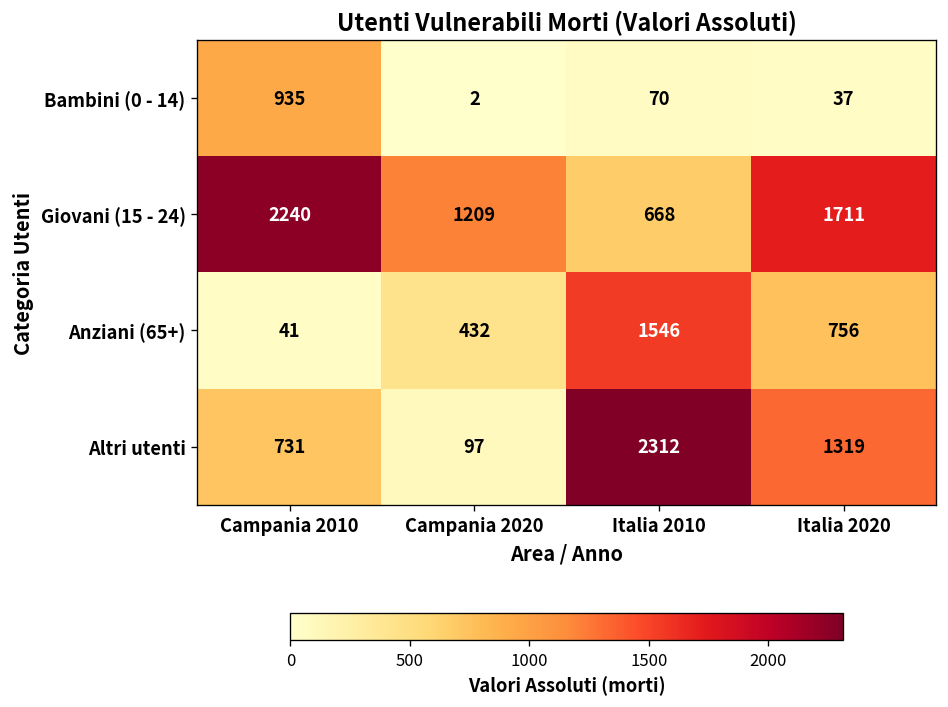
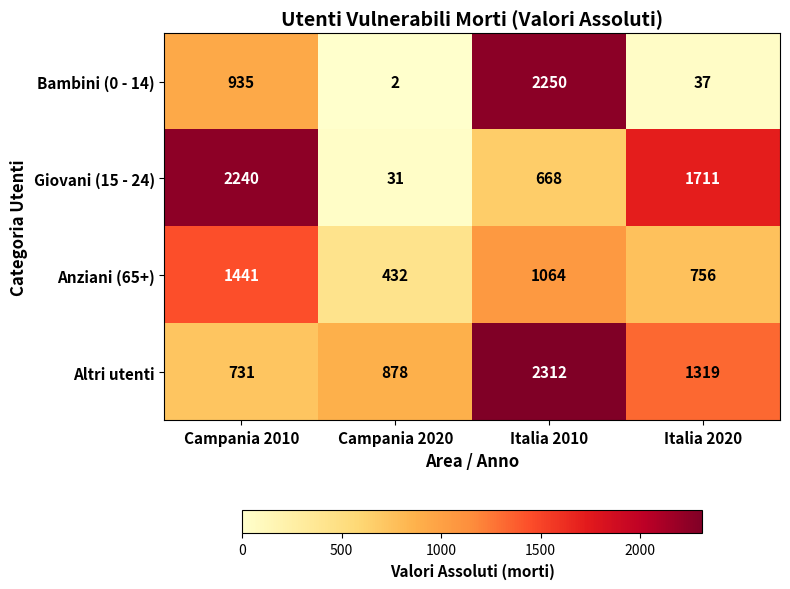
  {
    "Bambini (0 - 14)": {
      "Campania 2010": 935,
      "Campania 2020": 2,
-     "Italia 2010": 70,
+     "Italia 2010": 2250,
      "Italia 2020": 37
    },
    "Giovani (15 - 24)": {
      "Campania 2010": 2240,
-     "Campania 2020": 1209,
+     "Campania 2020": 31,
      "Italia 2010": 668,
      "Italia 2020": 1711
    },
    "Anziani (65+)": {
-     "Campania 2010": 41,
+     "Campania 2010": 1441,
      "Campania 2020": 432,
-     "Italia 2010": 1546,
+     "Italia 2010": 1064,
      "Italia 2020": 756
    },
    "Altri utenti": {
      "Campania 2010": 731,
-     "Campania 2020": 97,
+     "Campania 2020": 878,
      "Italia 2010": 2312,
      "Italia 2020": 1319
    }
  }
